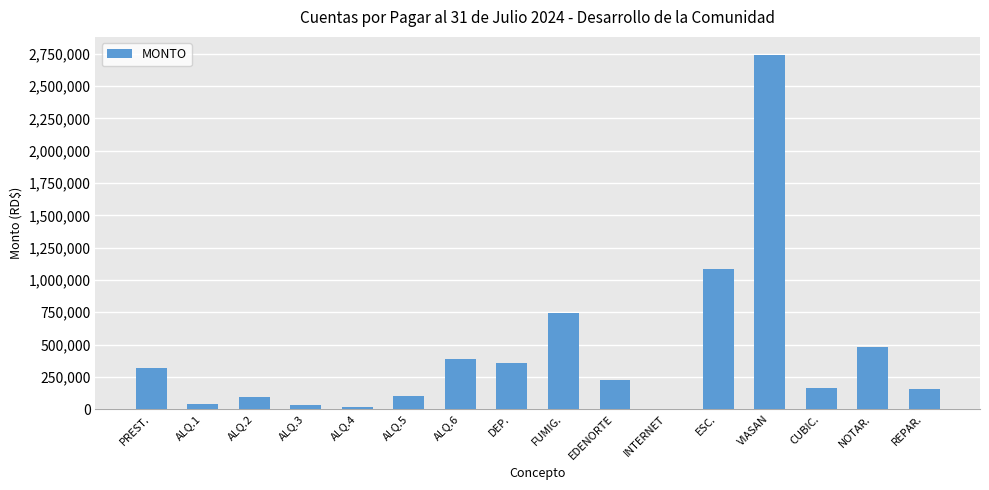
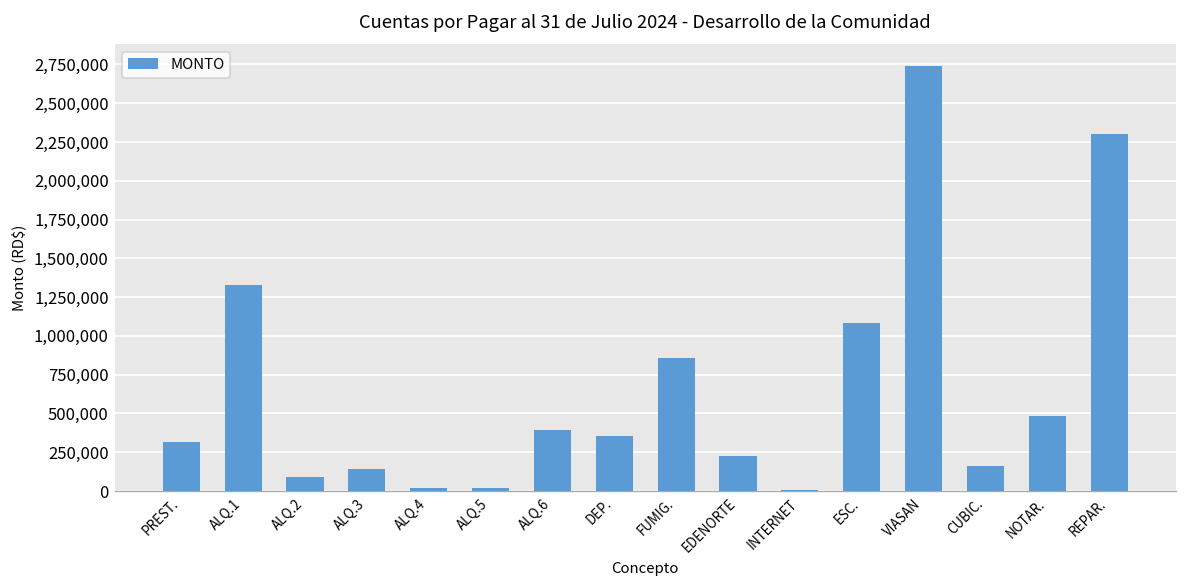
  {
    "PREST.": "320,000",
-   "ALQ.1": "40,000",
+   "ALQ.1": "1,330,000",
    "ALQ.2": "90,000",
-   "ALQ.3": "40,000",
+   "ALQ.3": "140,000",
    "ALQ.4": "20,000",
-   "ALQ.5": "100,000",
+   "ALQ.5": "20,000",
    "ALQ.6": "390,000",
    "DEP.": "360,000",
-   "FUMIG.": "740,000",
+   "FUMIG.": "860,000",
    "EDENORTE": "230,000",
    "ESC.": "1,080,000",
    "VIASAN": "2,740,000",
    "CUBIC.": "160,000",
    "NOTAR.": "480,000",
-   "REPAR.": "150,000"
+   "REPAR.": "2,300,000"
  }
